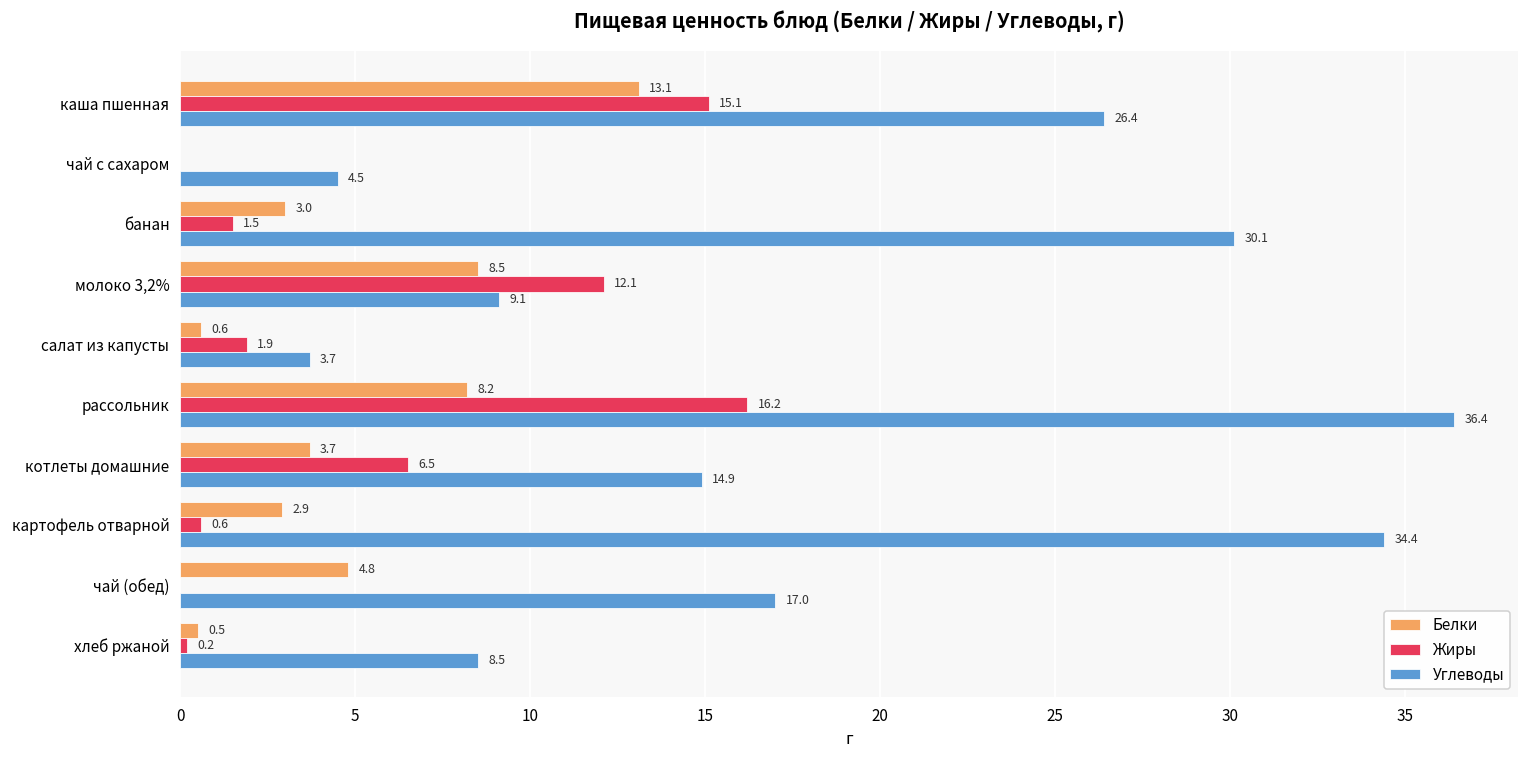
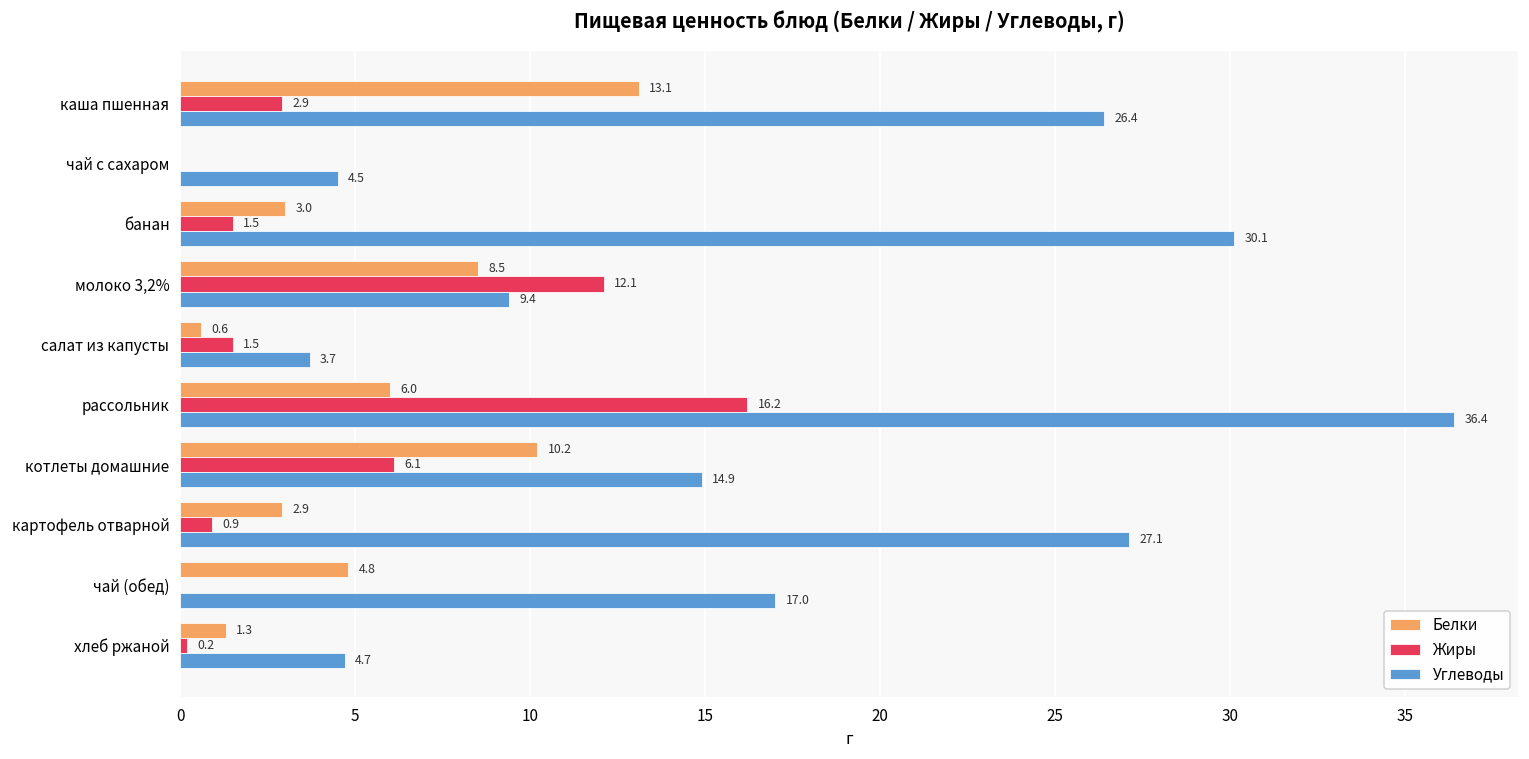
  {
    "Белки": {
      "каша пшенная": 13.1,
      "банан": 3.0,
      "молоко 3,2%": 8.5,
      "салат из капусты": 0.6,
-     "рассольник": 8.2,
-     "котлеты домашние": 3.7,
+     "рассольник": 6.0,
+     "котлеты домашние": 10.2,
      "картофель отварной": 2.9,
      "чай (обед)": 4.8,
-     "хлеб ржаной": 0.5
+     "хлеб ржаной": 1.3
    },
    "Жиры": {
-     "каша пшенная": 15.1,
+     "каша пшенная": 2.9,
      "банан": 1.5,
      "молоко 3,2%": 12.1,
-     "салат из капусты": 1.9,
+     "салат из капусты": 1.5,
      "рассольник": 16.2,
-     "котлеты домашние": 6.5,
-     "картофель отварной": 0.6,
+     "котлеты домашние": 6.1,
+     "картофель отварной": 0.9,
      "хлеб ржаной": 0.2
    },
    "Углеводы": {
      "каша пшенная": 26.4,
      "чай с сахаром": 4.5,
      "банан": 30.1,
-     "молоко 3,2%": 9.1,
+     "молоко 3,2%": 9.4,
      "салат из капусты": 3.7,
      "рассольник": 36.4,
      "котлеты домашние": 14.9,
-     "картофель отварной": 34.4,
+     "картофель отварной": 27.1,
      "чай (обед)": 17.0,
-     "хлеб ржаной": 8.5
+     "хлеб ржаной": 4.7
    }
  }
